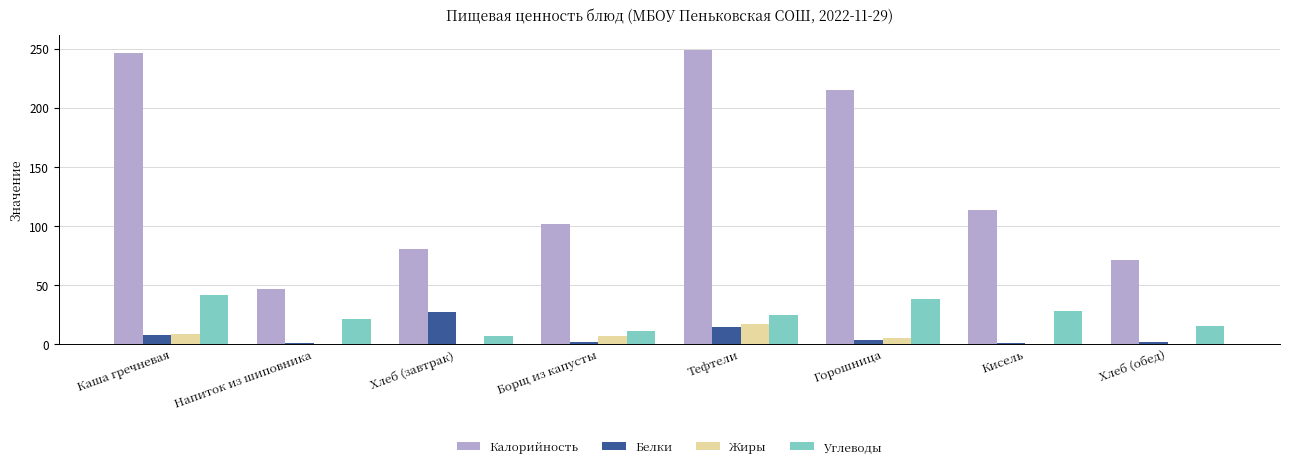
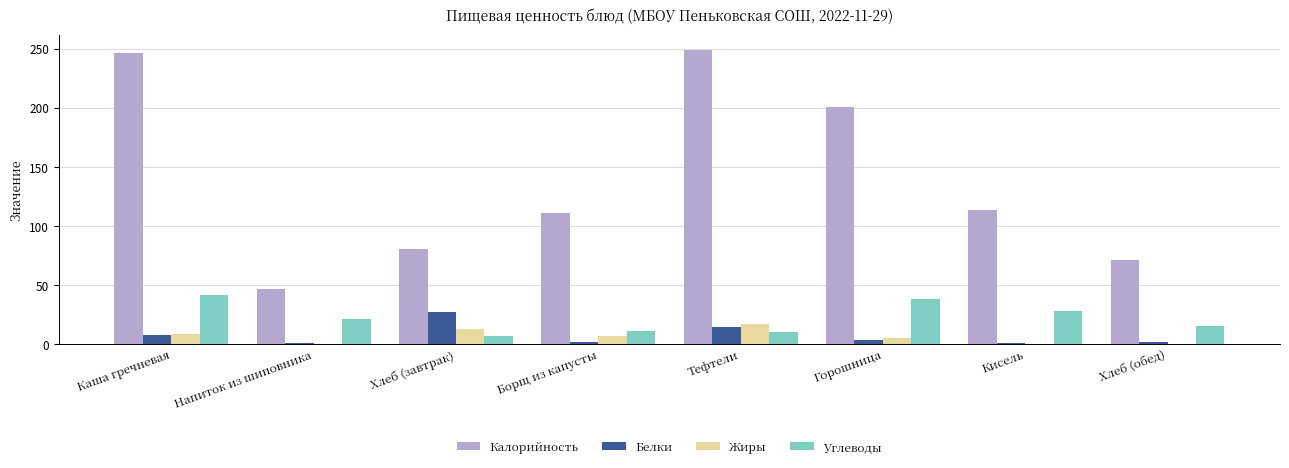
  {
    "Калорийность": {
      "Каша гречневая": 246,
      "Напиток из шиповника": 47,
      "Хлеб (завтрак)": 80,
-     "Борщ из капусты": 102,
+     "Борщ из капусты": 111,
      "Тефтели": 249,
-     "Горошница": 215,
+     "Горошница": 201,
      "Кисель": 114,
      "Хлеб (обед)": 71
    },
    "Белки": {
      "Каша гречневая": 8,
      "Хлеб (завтрак)": 27,
      "Тефтели": 15,
      "Горошница": 4
    },
    "Жиры": {
      "Каша гречневая": 8,
      "Напиток из шиповника": 0,
-     "Хлеб (завтрак)": 0,
+     "Хлеб (завтрак)": 13,
      "Борщ из капусты": 7,
      "Тефтели": 17,
      "Горошница": 5,
      "Кисель": 0,
      "Хлеб (обед)": 0
    },
    "Углеводы": {
      "Каша гречневая": 42,
      "Напиток из шиповника": 21,
      "Хлеб (завтрак)": 7,
      "Борщ из капусты": 11,
-     "Тефтели": 25,
+     "Тефтели": 10,
      "Горошница": 38,
      "Кисель": 28,
      "Хлеб (обед)": 15
    }
  }
